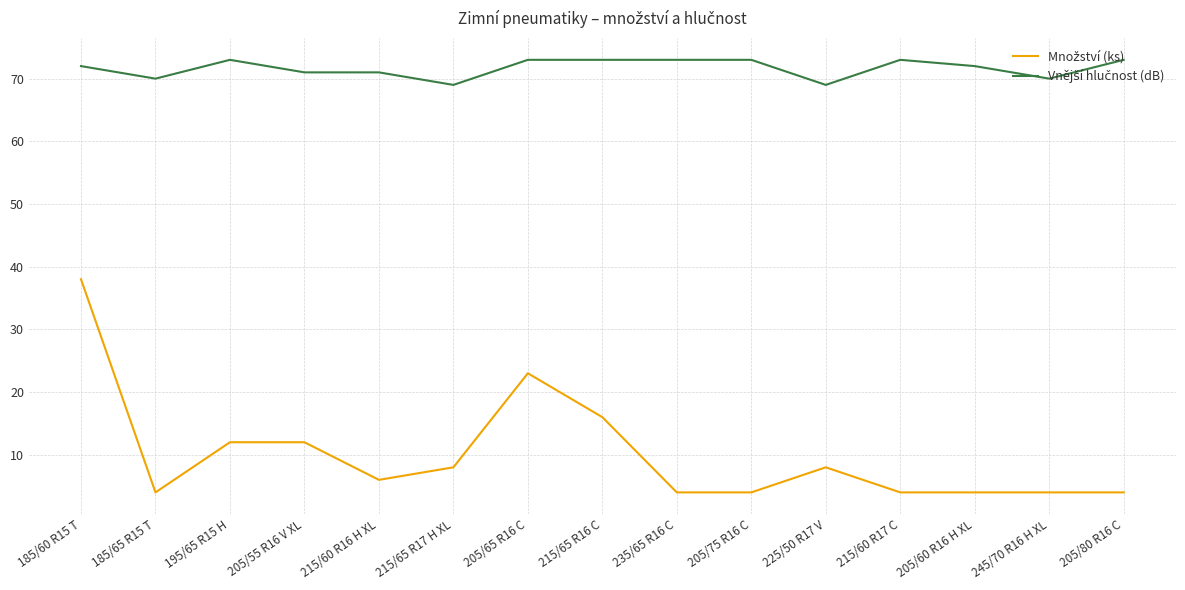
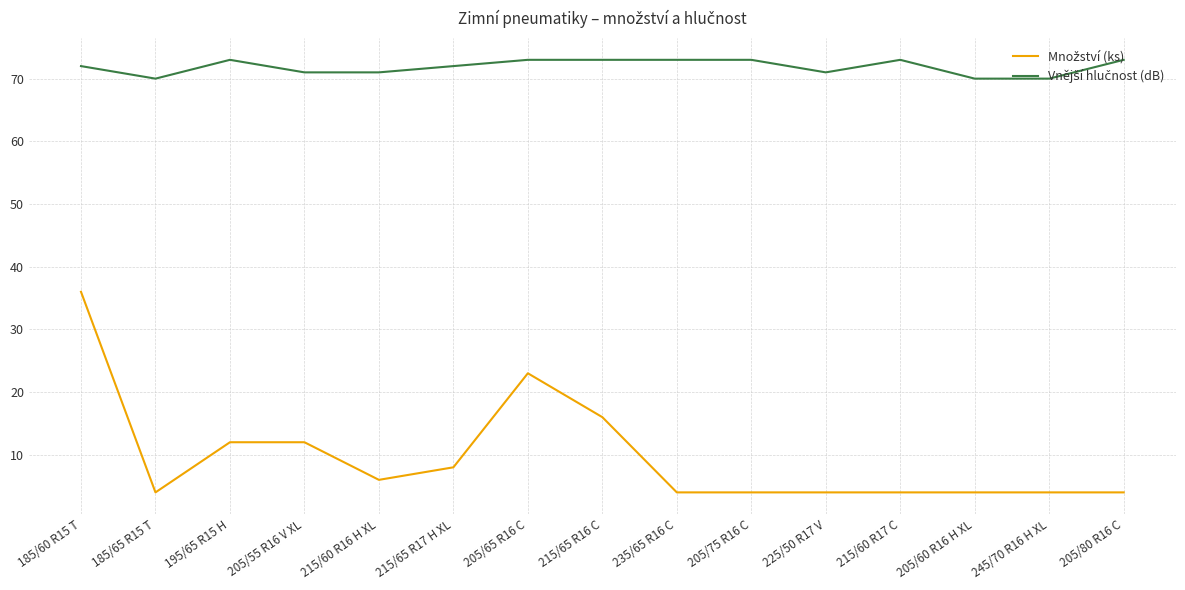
  {
    "Množství (ks)": {
-     "185/60 R15 T": 38,
+     "185/60 R15 T": 36,
      "185/65 R15 T": 4,
      "195/65 R15 H": 12,
      "205/55 R16 V XL": 12,
      "215/60 R16 H XL": 6,
      "215/65 R17 H XL": 8,
      "205/65 R16 C": 23,
      "215/65 R16 C": 16,
      "235/65 R16 C": 4,
      "205/75 R16 C": 4,
-     "225/50 R17 V": 8,
+     "225/50 R17 V": 4,
      "215/60 R17 C": 4,
      "205/60 R16 H XL": 4,
      "245/70 R16 H XL": 4,
      "205/80 R16 C": 4
    },
    "Vnější hlučnost (dB)": {
      "185/60 R15 T": 72,
      "185/65 R15 T": 70,
      "195/65 R15 H": 73,
      "205/55 R16 V XL": 71,
      "215/60 R16 H XL": 71,
-     "215/65 R17 H XL": 69,
+     "215/65 R17 H XL": 72,
      "205/65 R16 C": 73,
      "215/65 R16 C": 73,
      "235/65 R16 C": 73,
      "205/75 R16 C": 73,
-     "225/50 R17 V": 69,
+     "225/50 R17 V": 71,
      "215/60 R17 C": 73,
-     "205/60 R16 H XL": 72,
+     "205/60 R16 H XL": 70,
      "245/70 R16 H XL": 70,
      "205/80 R16 C": 73
    }
  }
